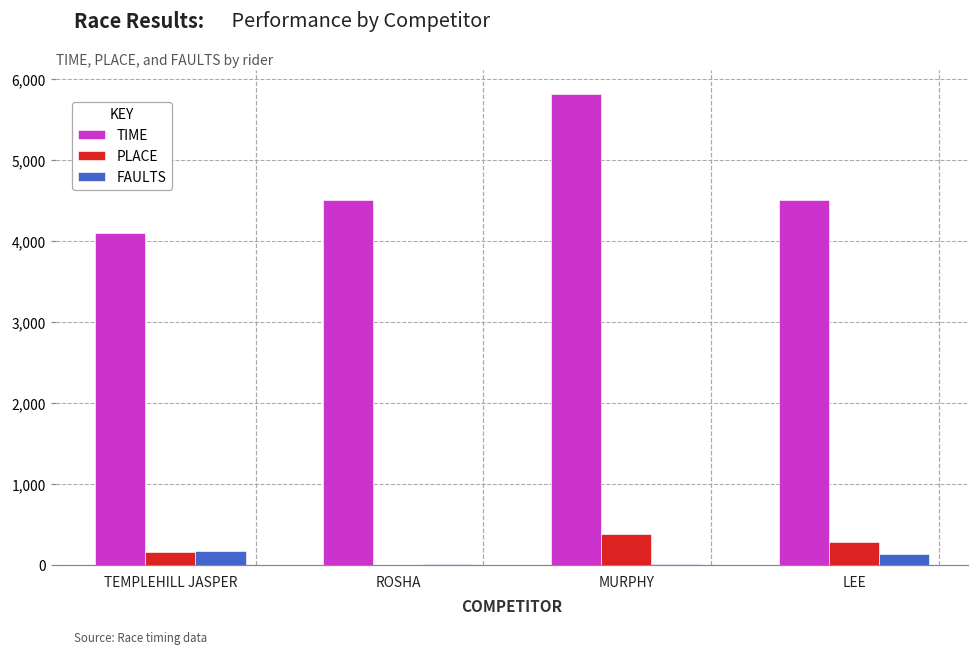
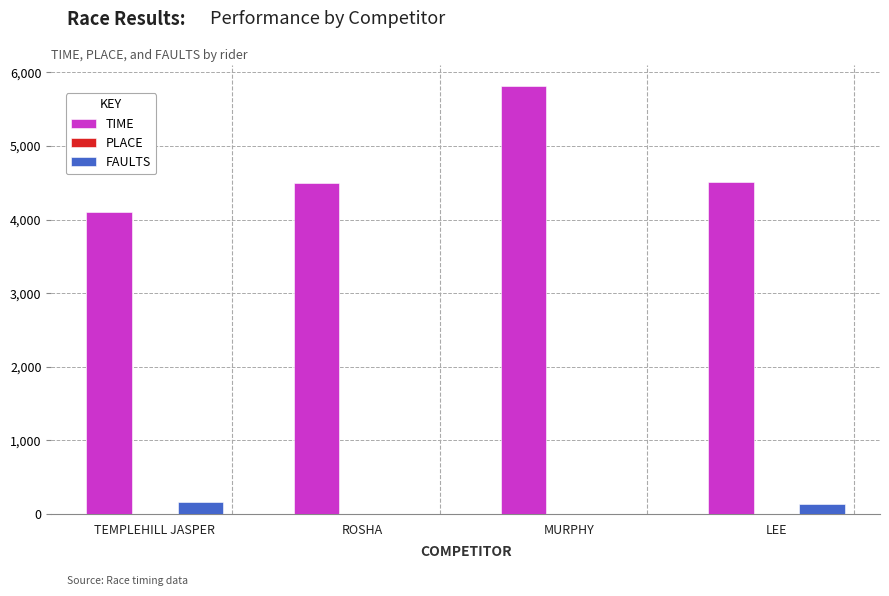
  {
    "TIME": {
      "TEMPLEHILL JASPER": "4,100",
      "ROSHA": "4,500",
      "MURPHY": "5,800",
      "LEE": "4,500"
    },
    "PLACE": {
-     "TEMPLEHILL JASPER": "200",
-     "MURPHY": "400",
-     "LEE": "300"
+     "TEMPLEHILL JASPER": "0",
+     "MURPHY": "0",
+     "LEE": "0"
    },
    "FAULTS": {
      "TEMPLEHILL JASPER": "200",
      "LEE": "100"
    }
  }
